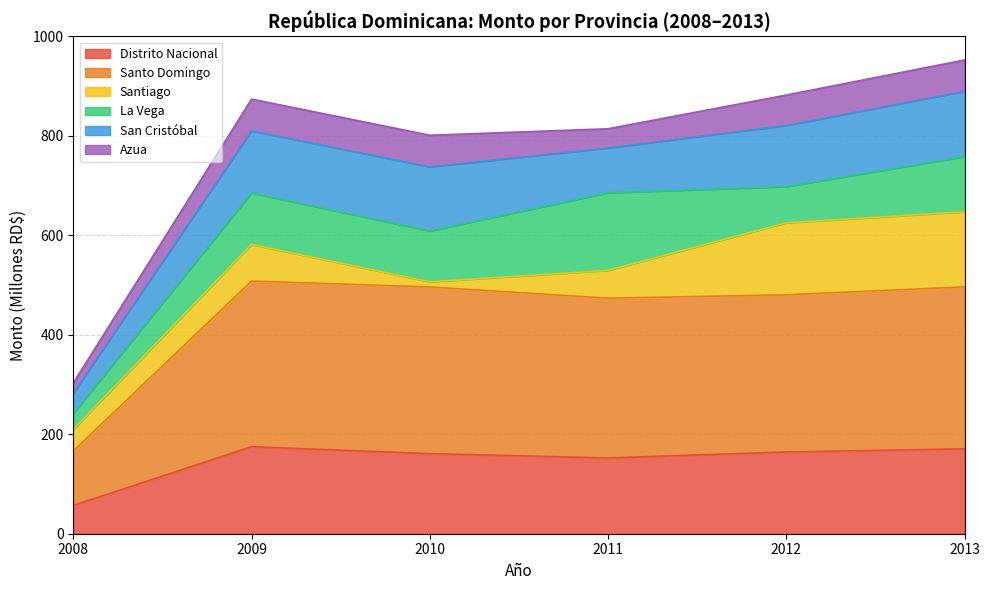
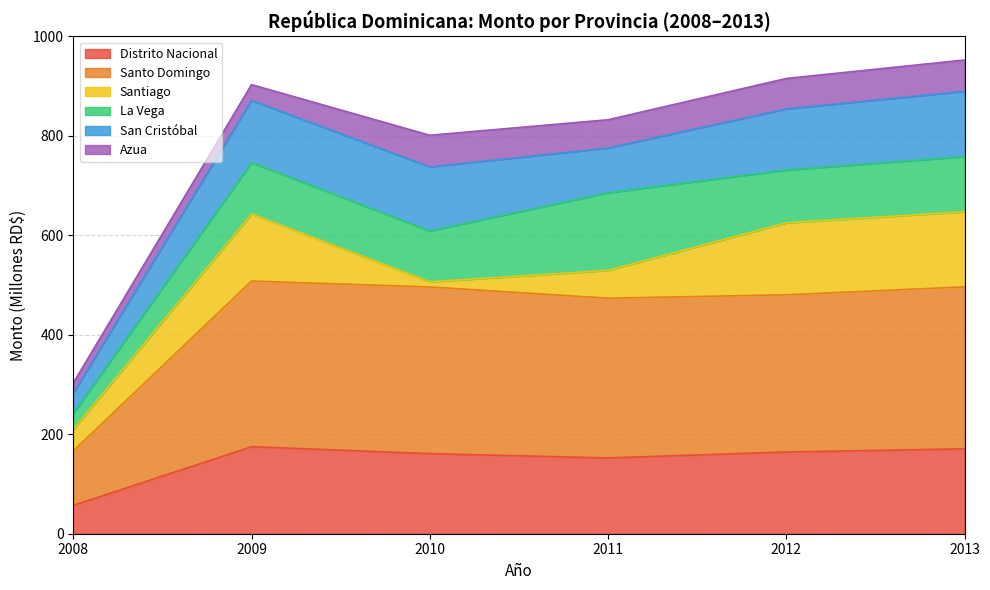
  {
    "Santiago": {
      "2008": 40,
-     "2009": 70,
+     "2009": 130,
      "2010": 10,
      "2011": 60,
      "2012": 140,
      "2013": 150
    },
    "La Vega": {
      "2008": 30,
      "2009": 100,
      "2010": 100,
      "2011": 160,
-     "2012": 70,
+     "2012": 110,
      "2013": 110
    },
    "San Cristóbal": {
      "2008": 40,
      "2009": 130,
      "2010": 130,
      "2011": 90,
      "2012": 120,
      "2013": 130
    },
    "Azua": {
      "2008": 20,
-     "2009": 60,
+     "2009": 30,
      "2010": 60,
-     "2011": 40,
+     "2011": 60,
      "2012": 60,
      "2013": 60
    }
  }
